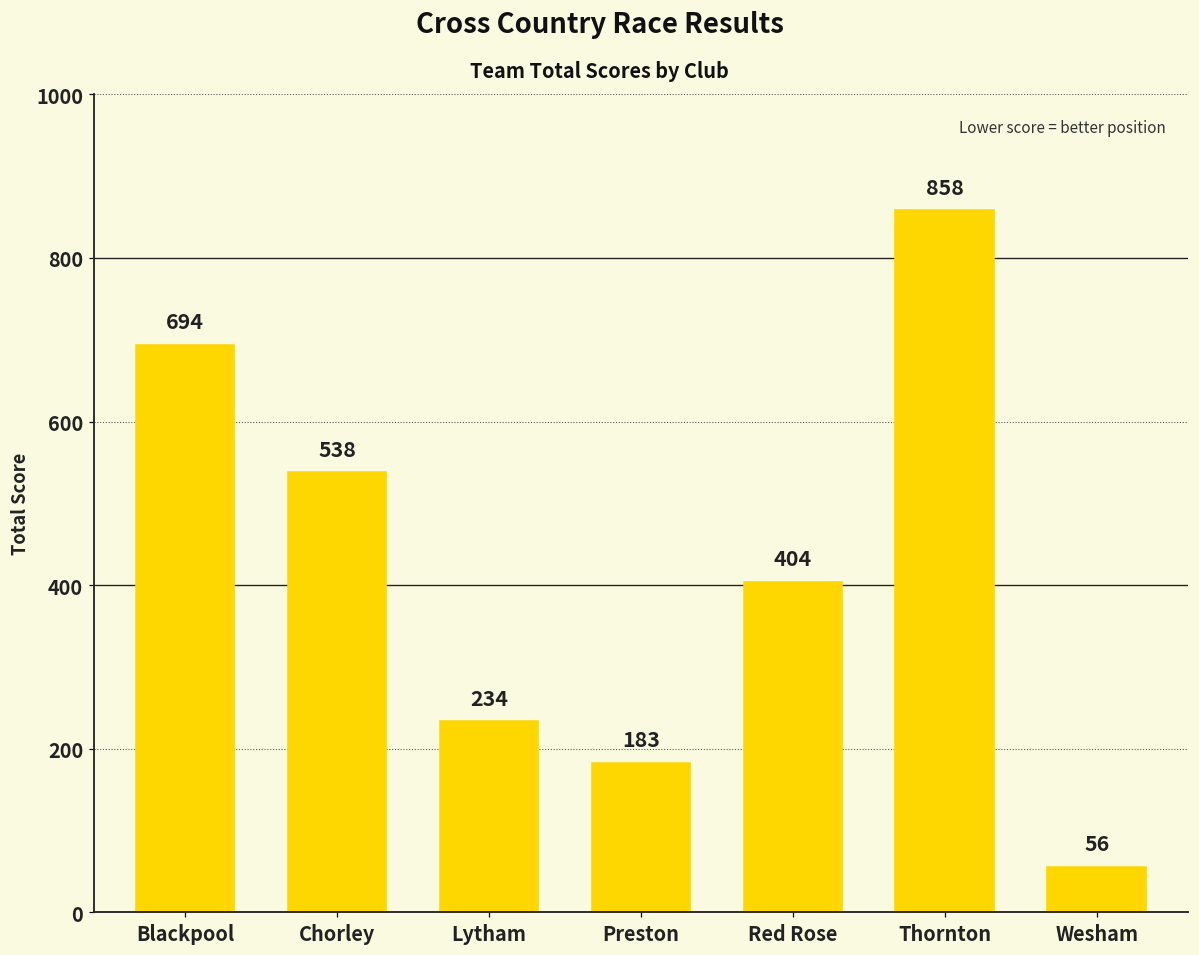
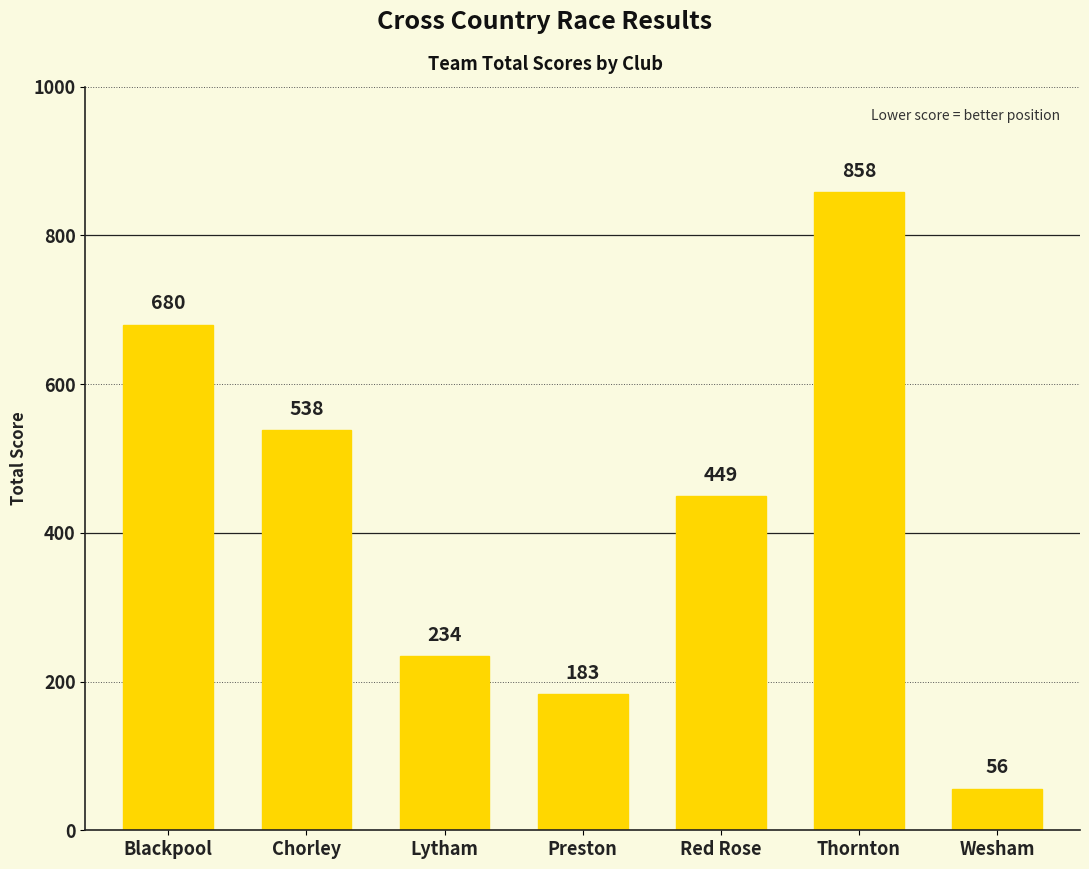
  {
-   "Blackpool": 694,
+   "Blackpool": 680,
    "Chorley": 538,
    "Lytham": 234,
    "Preston": 183,
-   "Red Rose": 404,
+   "Red Rose": 449,
    "Thornton": 858,
    "Wesham": 56
  }
